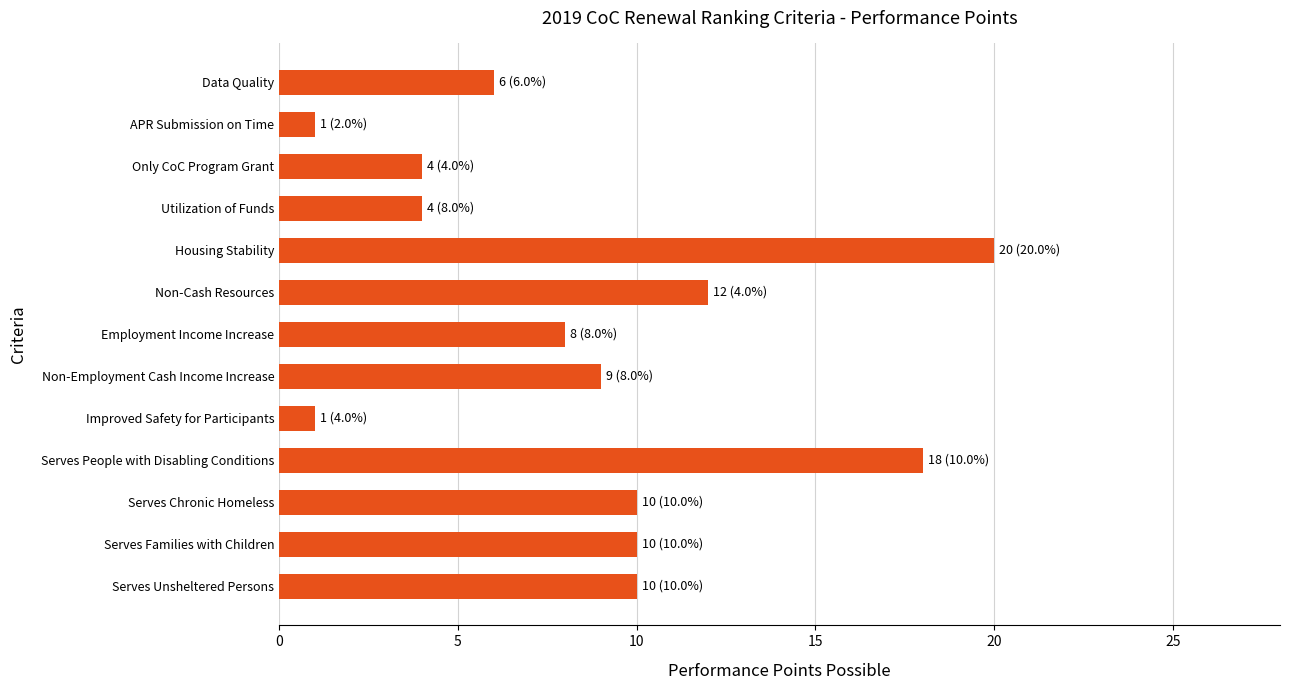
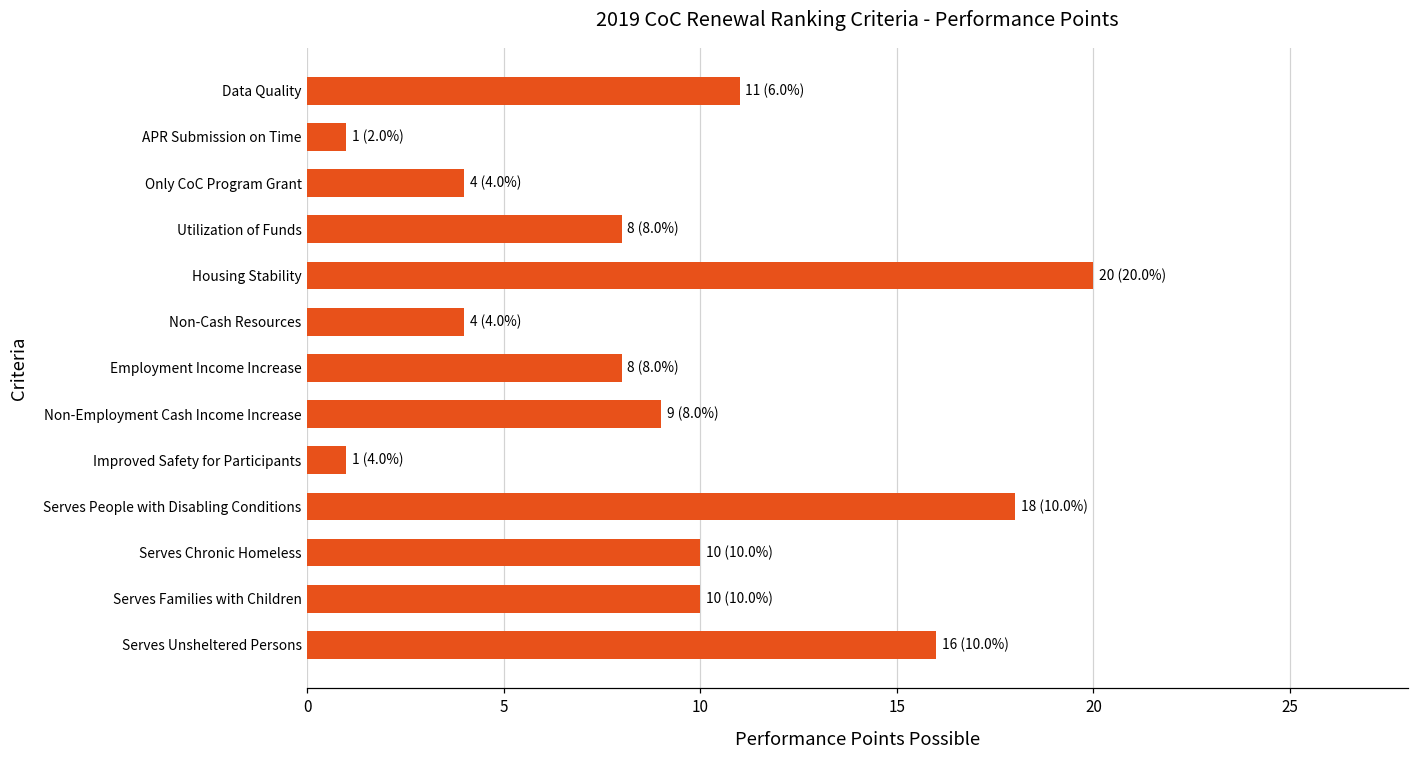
  {
-   "Data Quality": 6,
+   "Data Quality": 11,
    "APR Submission on Time": 1,
    "Only CoC Program Grant": 4,
-   "Utilization of Funds": 4,
+   "Utilization of Funds": 8,
    "Housing Stability": 20,
-   "Non-Cash Resources": 12,
+   "Non-Cash Resources": 4,
    "Employment Income Increase": 8,
    "Non-Employment Cash Income Increase": 9,
    "Improved Safety for Participants": 1,
    "Serves People with Disabling Conditions": 18,
    "Serves Chronic Homeless": 10,
    "Serves Families with Children": 10,
-   "Serves Unsheltered Persons": 10
+   "Serves Unsheltered Persons": 16
  }
